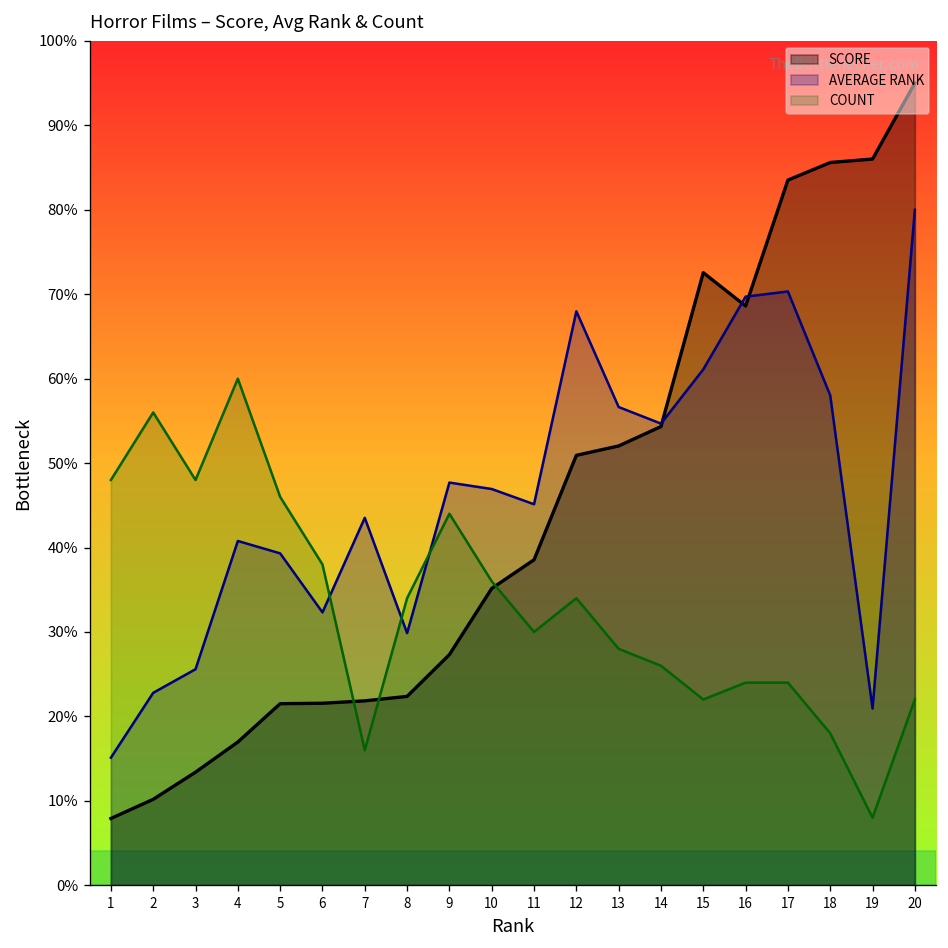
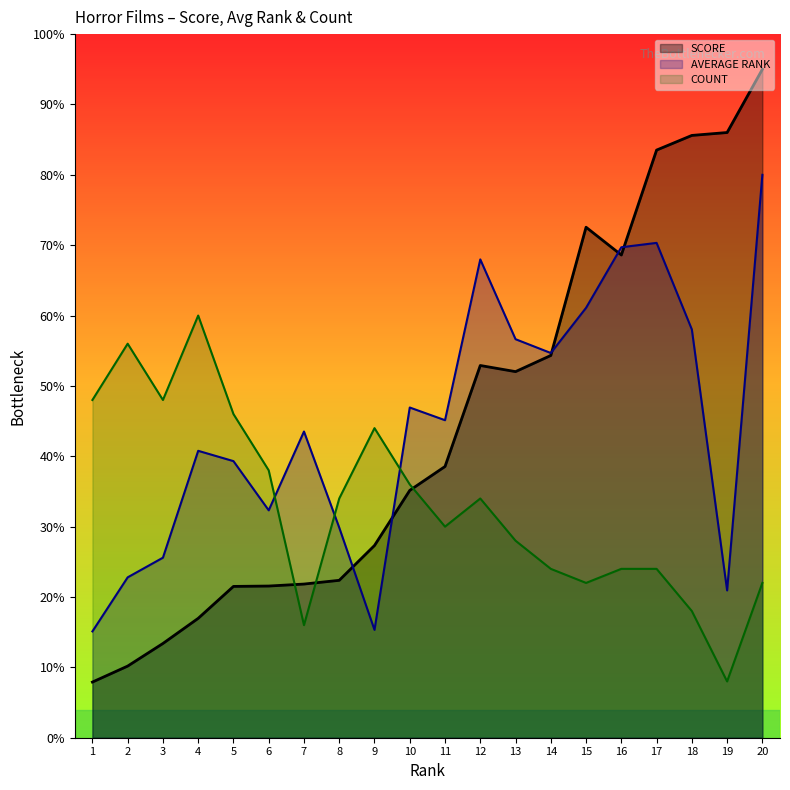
  {
    "SCORE": {
      "1": "8%",
      "2": "10%",
      "3": "13%",
      "4": "17%",
      "5": "22%",
      "6": "22%",
      "7": "22%",
      "8": "22%",
      "9": "27%",
      "10": "35%",
      "11": "39%",
-     "12": "51%",
+     "12": "53%",
      "13": "52%",
      "15": "73%",
      "16": "69%",
      "17": "84%",
      "18": "86%",
      "19": "86%"
    },
    "AVERAGE RANK": {
      "1": "15%",
      "2": "23%",
      "3": "26%",
      "4": "41%",
      "5": "39%",
      "6": "32%",
      "7": "44%",
      "8": "30%",
-     "9": "48%",
+     "9": "15%",
      "10": "47%",
      "11": "45%",
      "12": "68%",
      "13": "57%",
      "15": "61%",
      "16": "70%",
      "17": "70%",
      "18": "58%",
      "19": "21%",
      "20": "80%"
    },
    "COUNT": {
      "1": "48%",
      "2": "56%",
      "3": "48%",
      "4": "60%",
      "5": "46%",
      "6": "38%",
      "7": "16%",
      "8": "34%",
      "9": "44%",
      "10": "36%",
      "11": "30%",
      "12": "34%",
      "13": "28%",
-     "14": "26%",
+     "14": "24%",
      "15": "22%",
      "16": "24%",
      "17": "24%",
      "18": "18%",
      "19": "8%",
      "20": "22%"
    }
  }
